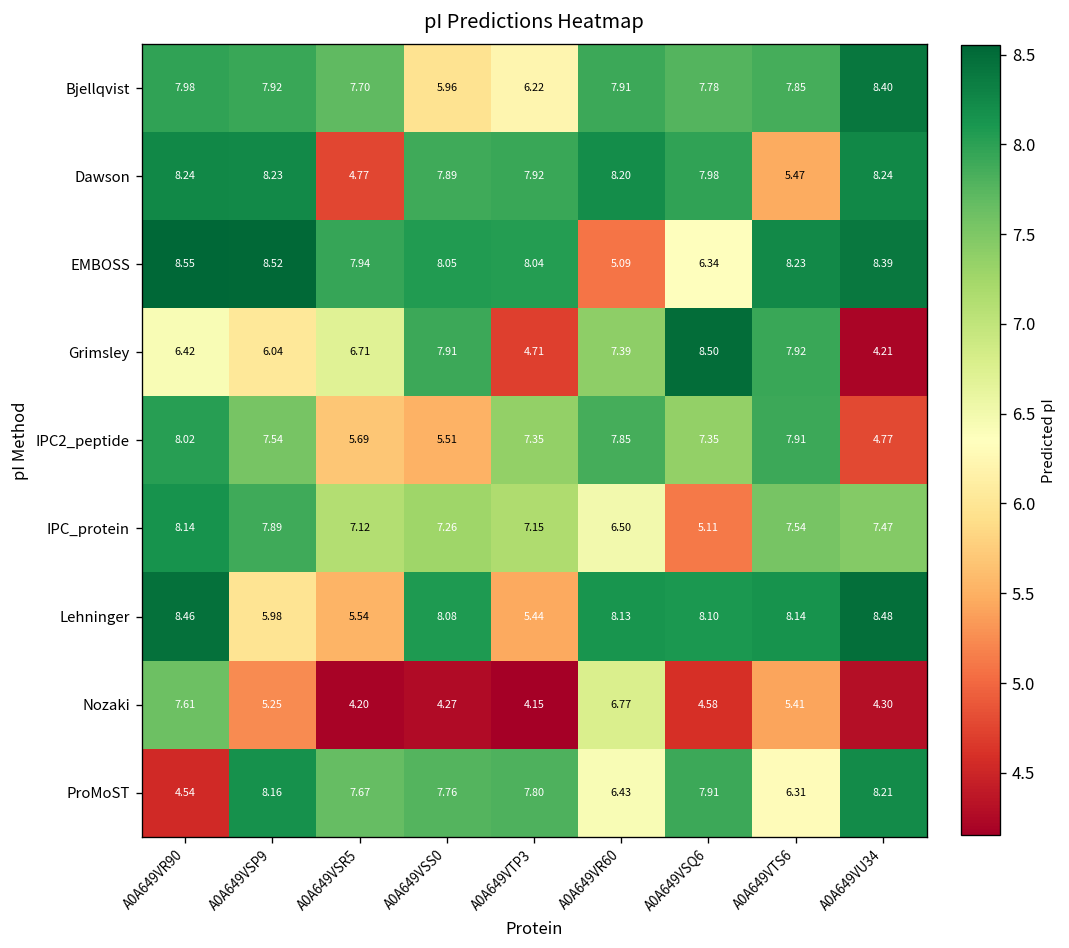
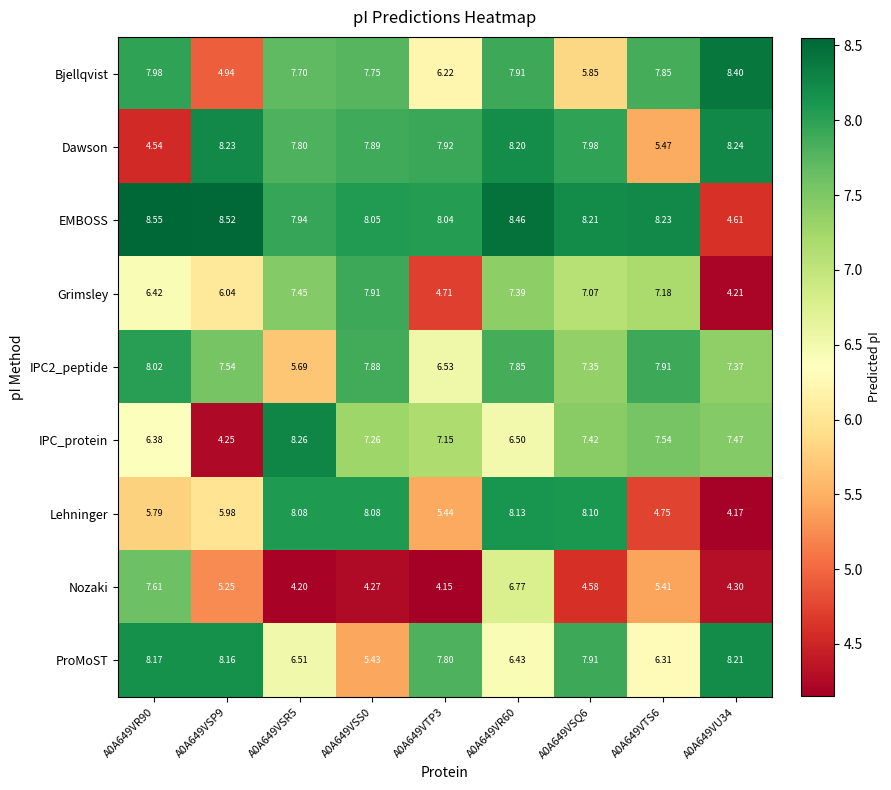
  {
    "Bjellqvist": {
      "A0A649VR90": 7.98,
-     "A0A649VSP9": 7.92,
+     "A0A649VSP9": 4.94,
      "A0A649VSR5": 7.70,
-     "A0A649VSS0": 5.96,
+     "A0A649VSS0": 7.75,
      "A0A649VTP3": 6.22,
      "A0A649VR60": 7.91,
-     "A0A649VSQ6": 7.78,
+     "A0A649VSQ6": 5.85,
      "A0A649VTS6": 7.85,
      "A0A649VU34": 8.40
    },
    "Dawson": {
-     "A0A649VR90": 8.24,
+     "A0A649VR90": 4.54,
      "A0A649VSP9": 8.23,
-     "A0A649VSR5": 4.77,
+     "A0A649VSR5": 7.80,
      "A0A649VSS0": 7.89,
      "A0A649VTP3": 7.92,
      "A0A649VR60": 8.20,
      "A0A649VSQ6": 7.98,
      "A0A649VTS6": 5.47,
      "A0A649VU34": 8.24
    },
    "EMBOSS": {
      "A0A649VR90": 8.55,
      "A0A649VSP9": 8.52,
      "A0A649VSR5": 7.94,
      "A0A649VSS0": 8.05,
      "A0A649VTP3": 8.04,
-     "A0A649VR60": 5.09,
-     "A0A649VSQ6": 6.34,
+     "A0A649VR60": 8.46,
+     "A0A649VSQ6": 8.21,
      "A0A649VTS6": 8.23,
-     "A0A649VU34": 8.39
+     "A0A649VU34": 4.61
    },
    "Grimsley": {
      "A0A649VR90": 6.42,
      "A0A649VSP9": 6.04,
-     "A0A649VSR5": 6.71,
+     "A0A649VSR5": 7.45,
      "A0A649VSS0": 7.91,
      "A0A649VTP3": 4.71,
      "A0A649VR60": 7.39,
-     "A0A649VSQ6": 8.50,
-     "A0A649VTS6": 7.92,
+     "A0A649VSQ6": 7.07,
+     "A0A649VTS6": 7.18,
      "A0A649VU34": 4.21
    },
    "IPC2_peptide": {
      "A0A649VR90": 8.02,
      "A0A649VSP9": 7.54,
      "A0A649VSR5": 5.69,
-     "A0A649VSS0": 5.51,
-     "A0A649VTP3": 7.35,
+     "A0A649VSS0": 7.88,
+     "A0A649VTP3": 6.53,
      "A0A649VR60": 7.85,
      "A0A649VSQ6": 7.35,
      "A0A649VTS6": 7.91,
-     "A0A649VU34": 4.77
+     "A0A649VU34": 7.37
    },
    "IPC_protein": {
-     "A0A649VR90": 8.14,
-     "A0A649VSP9": 7.89,
-     "A0A649VSR5": 7.12,
+     "A0A649VR90": 6.38,
+     "A0A649VSP9": 4.25,
+     "A0A649VSR5": 8.26,
      "A0A649VSS0": 7.26,
      "A0A649VTP3": 7.15,
      "A0A649VR60": 6.50,
-     "A0A649VSQ6": 5.11,
+     "A0A649VSQ6": 7.42,
      "A0A649VTS6": 7.54,
      "A0A649VU34": 7.47
    },
    "Lehninger": {
-     "A0A649VR90": 8.46,
+     "A0A649VR90": 5.79,
      "A0A649VSP9": 5.98,
-     "A0A649VSR5": 5.54,
+     "A0A649VSR5": 8.08,
      "A0A649VSS0": 8.08,
      "A0A649VTP3": 5.44,
      "A0A649VR60": 8.13,
      "A0A649VSQ6": 8.10,
-     "A0A649VTS6": 8.14,
-     "A0A649VU34": 8.48
+     "A0A649VTS6": 4.75,
+     "A0A649VU34": 4.17
    },
    "Nozaki": {
      "A0A649VR90": 7.61,
      "A0A649VSP9": 5.25,
      "A0A649VSR5": 4.20,
      "A0A649VSS0": 4.27,
      "A0A649VTP3": 4.15,
      "A0A649VR60": 6.77,
      "A0A649VSQ6": 4.58,
      "A0A649VTS6": 5.41,
      "A0A649VU34": 4.30
    },
    "ProMoST": {
-     "A0A649VR90": 4.54,
+     "A0A649VR90": 8.17,
      "A0A649VSP9": 8.16,
-     "A0A649VSR5": 7.67,
-     "A0A649VSS0": 7.76,
+     "A0A649VSR5": 6.51,
+     "A0A649VSS0": 5.43,
      "A0A649VTP3": 7.80,
      "A0A649VR60": 6.43,
      "A0A649VSQ6": 7.91,
      "A0A649VTS6": 6.31,
      "A0A649VU34": 8.21
    }
  }
